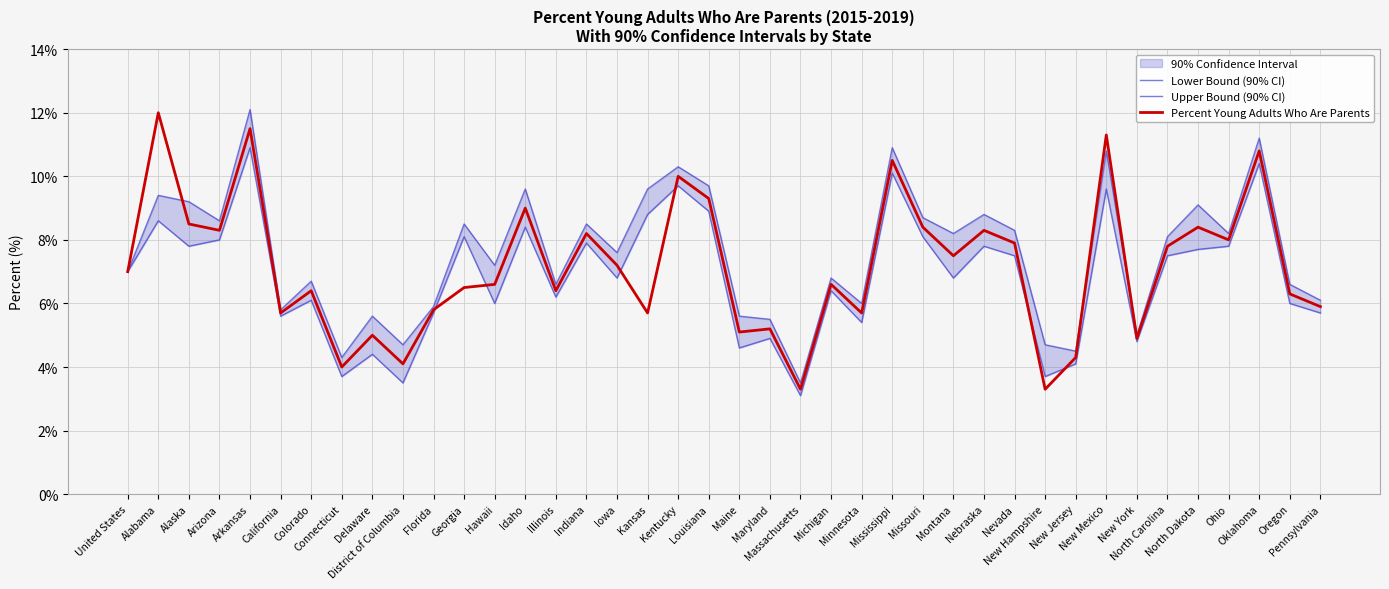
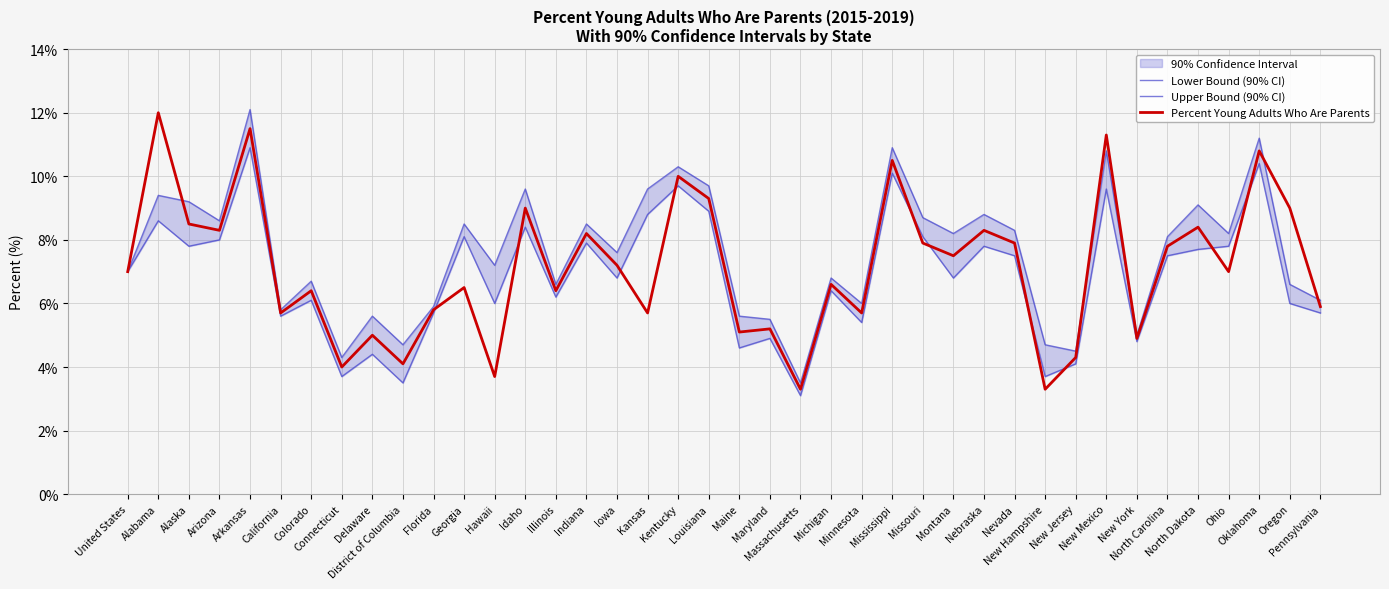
  {
    "Percent Young Adults Who Are Parents": {
      "Alabama": "12.0%",
      "Alaska": "8.5%",
      "Arizona": "8.3%",
      "Arkansas": "11.5%",
      "California": "5.7%",
      "Colorado": "6.4%",
      "Connecticut": "4.0%",
      "Delaware": "5.0%",
      "District of Columbia": "4.1%",
      "Florida": "5.8%",
      "Georgia": "6.5%",
-     "Hawaii": "6.6%",
+     "Hawaii": "3.7%",
      "Idaho": "9.0%",
      "Illinois": "6.4%",
      "Indiana": "8.2%",
      "Iowa": "7.2%",
      "Kansas": "5.7%",
      "Kentucky": "10.0%",
      "Louisiana": "9.3%",
      "Maine": "5.1%",
      "Maryland": "5.2%",
      "Massachusetts": "3.3%",
      "Michigan": "6.6%",
      "Minnesota": "5.7%",
      "Mississippi": "10.5%",
-     "Missouri": "8.4%",
+     "Missouri": "7.9%",
      "Montana": "7.5%",
      "Nebraska": "8.3%",
      "Nevada": "7.9%",
      "New Hampshire": "3.3%",
      "New Jersey": "4.3%",
      "New Mexico": "11.3%",
      "New York": "4.9%",
      "North Carolina": "7.8%",
      "North Dakota": "8.4%",
-     "Ohio": "8%",
+     "Ohio": "7%",
      "Oklahoma": "10.8%",
-     "Oregon": "6.3%",
+     "Oregon": "9.0%",
      "Pennsylvania": "5.9%"
    }
  }
